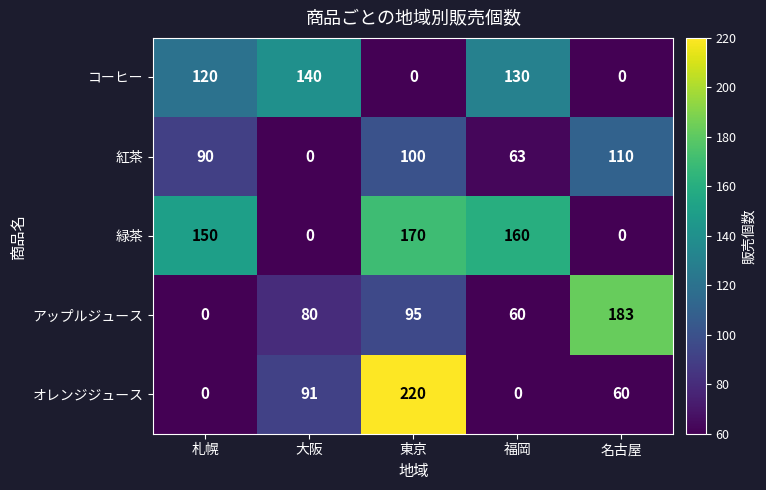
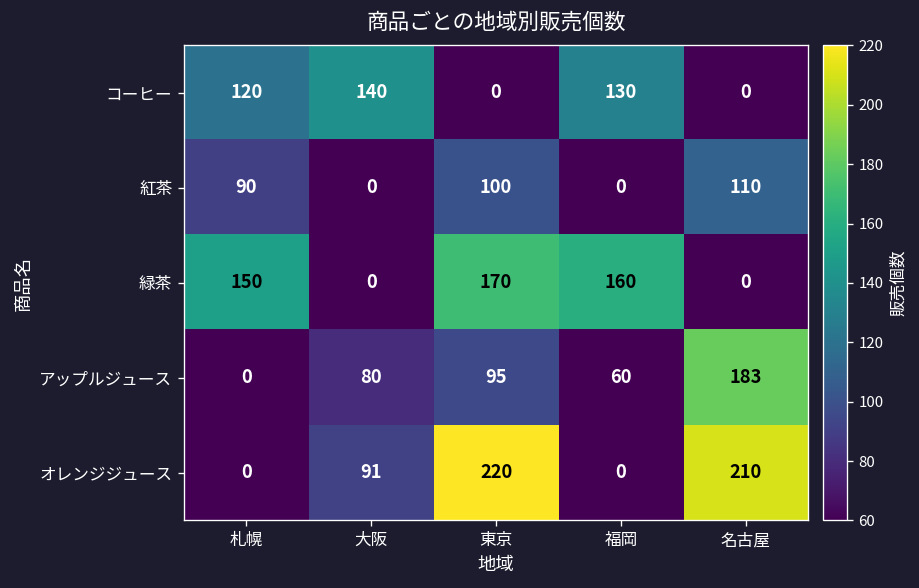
  {
    "コーヒー": {
      "札幌": 120,
      "大阪": 140,
      "東京": 0,
      "福岡": 130,
      "名古屋": 0
    },
    "紅茶": {
      "札幌": 90,
      "大阪": 0,
      "東京": 100,
-     "福岡": 63,
+     "福岡": 0,
      "名古屋": 110
    },
    "緑茶": {
      "札幌": 150,
      "大阪": 0,
      "東京": 170,
      "福岡": 160,
      "名古屋": 0
    },
    "アップルジュース": {
      "札幌": 0,
      "大阪": 80,
      "東京": 95,
      "福岡": 60,
      "名古屋": 183
    },
    "オレンジジュース": {
      "札幌": 0,
      "大阪": 91,
      "東京": 220,
      "福岡": 0,
-     "名古屋": 60
+     "名古屋": 210
    }
  }
